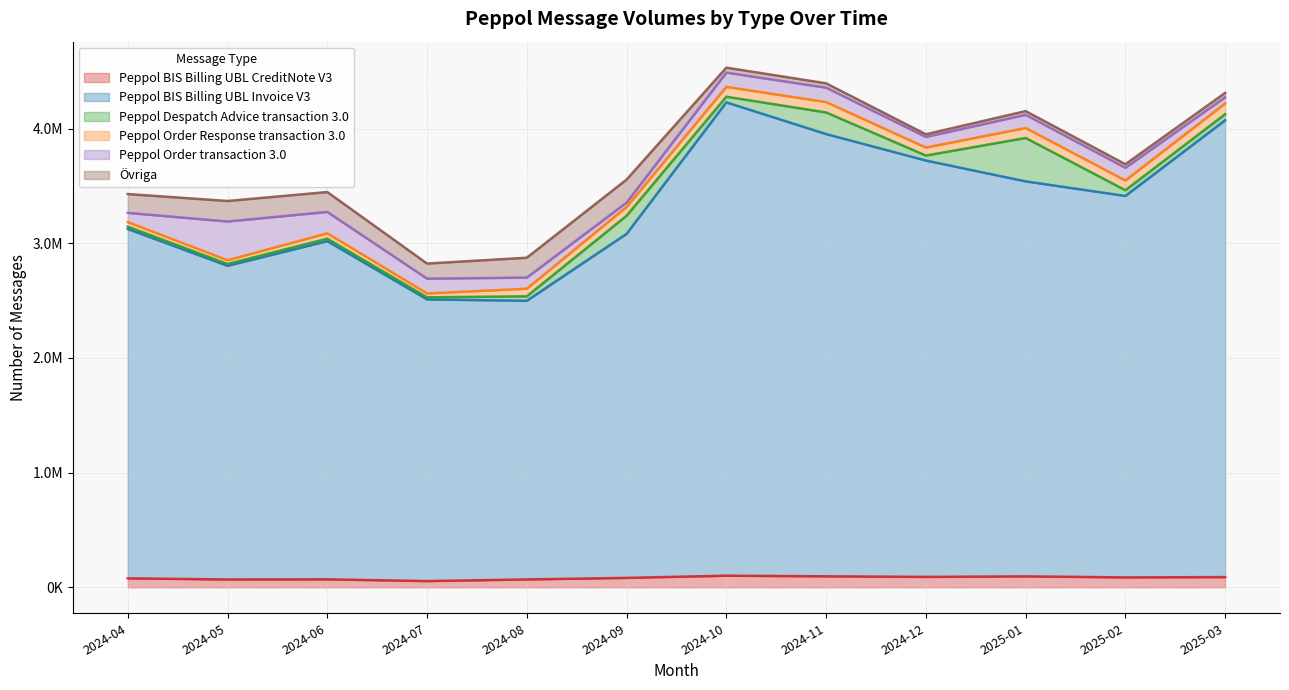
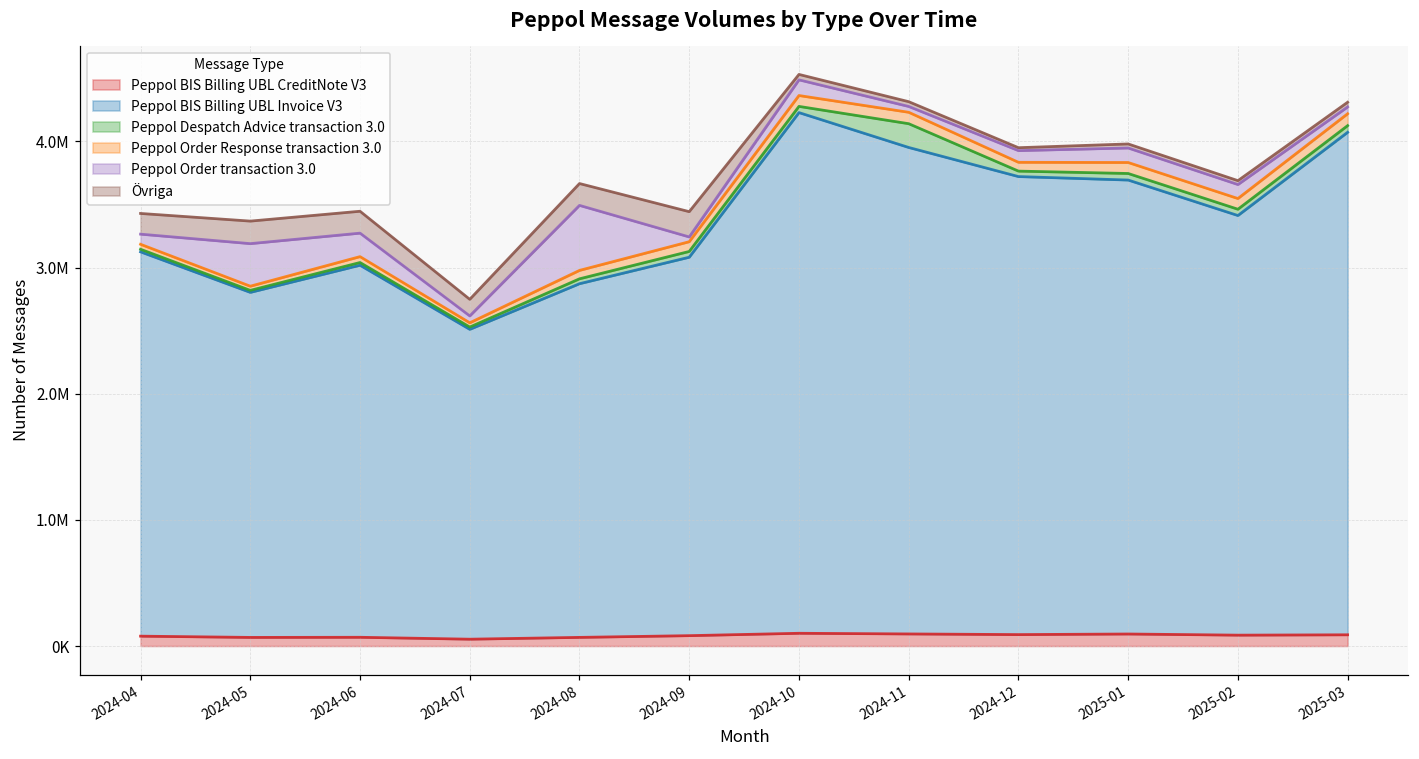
  {
    "Peppol BIS Billing UBL Invoice V3": {
-     "2024-08": 2430000,
+     "2024-08": 2800000,
      "2024-09": 3000000,
      "2024-10": 4130000,
      "2024-11": 3860000,
      "2024-12": 3630000,
-     "2025-01": 3440000,
+     "2025-01": 3600000,
      "2025-02": 3330000,
      "2025-03": 3980000
    },
    "Peppol Despatch Advice transaction 3.0": {
      "2024-08": 40000,
-     "2024-09": 160000,
+     "2024-09": 50000,
      "2024-10": 50000,
      "2024-11": 190000,
      "2024-12": 40000,
-     "2025-01": 380000,
+     "2025-01": 50000,
      "2025-02": 50000,
      "2025-03": 50000
    },
    "Peppol Order transaction 3.0": {
      "2024-04": 80000,
      "2024-05": 340000,
      "2024-06": 190000,
-     "2024-07": 130000,
-     "2024-08": 100000,
+     "2024-07": 50000,
+     "2024-08": 520000,
      "2024-09": 40000,
      "2024-10": 120000,
-     "2024-11": 130000,
+     "2024-11": 50000,
      "2024-12": 90000,
      "2025-01": 120000,
      "2025-02": 110000,
      "2025-03": 50000
    }
  }
